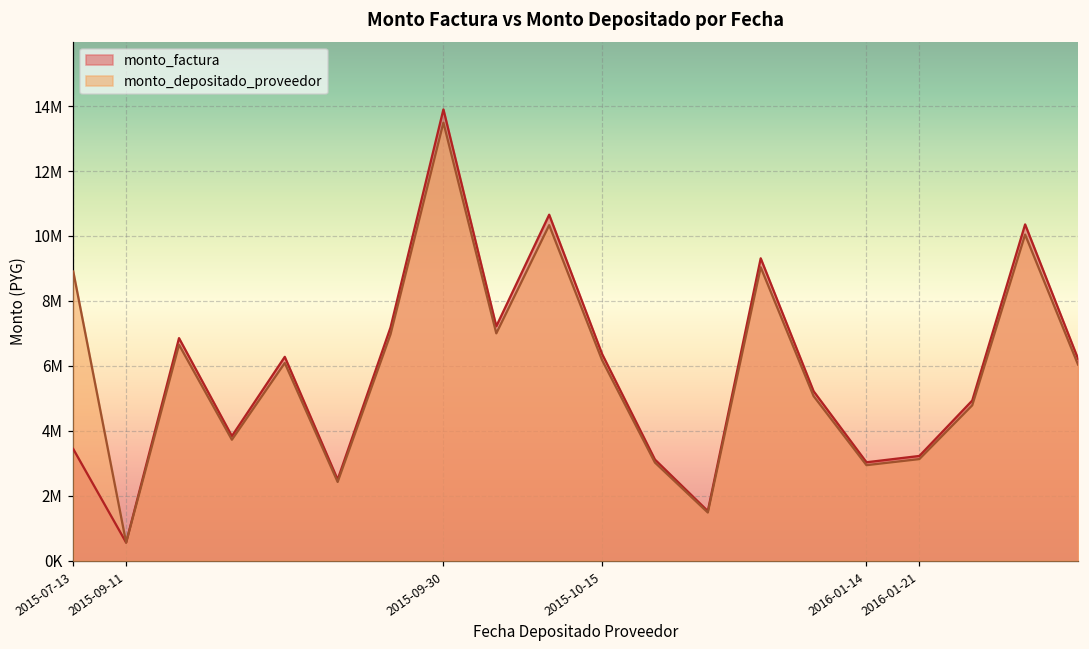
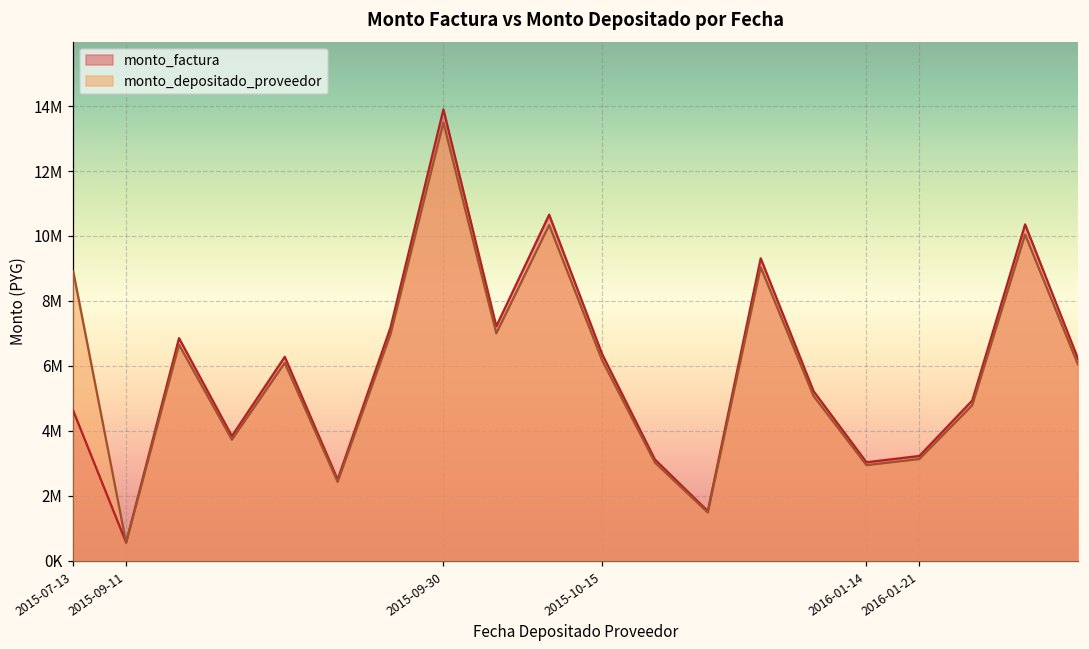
  {
    "monto_factura": {
-     "2015-07-13": 3400000,
+     "2015-07-13": 4600000,
      "2016-01-14": 3000000
    },
    "monto_depositado_proveedor": {
      "2015-07-13": 8900000,
      "2016-01-14": 2900000
    }
  }
